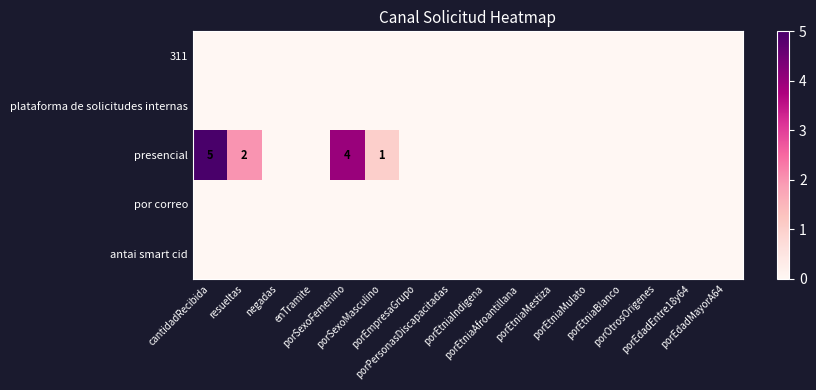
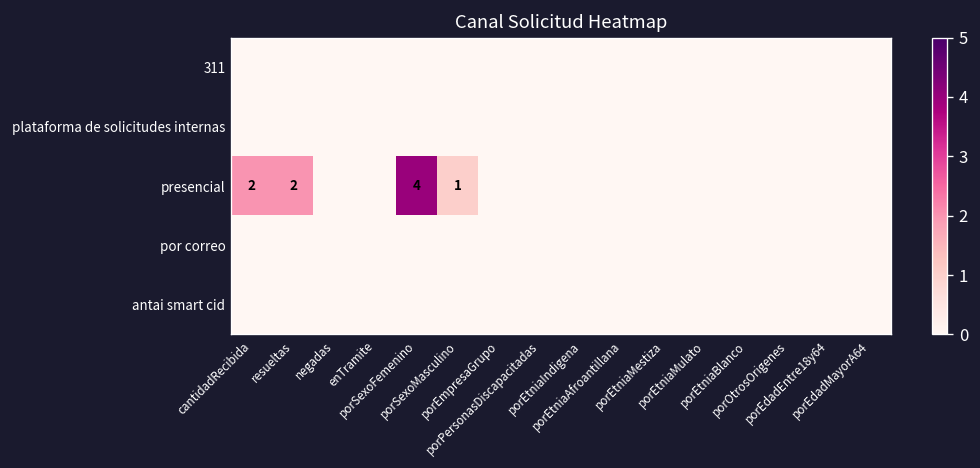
  {
    "presencial": {
-     "cantidadRecibida": 5,
+     "cantidadRecibida": 2,
      "resueltas": 2,
      "porSexoFemenino": 4,
      "porSexoMasculino": 1
    }
  }
